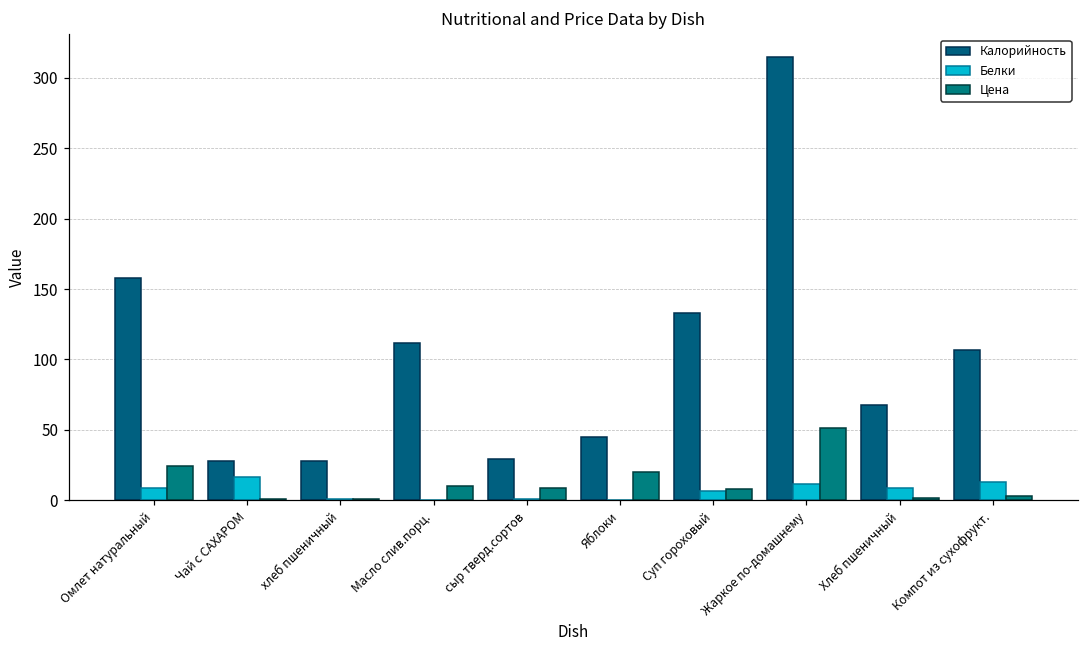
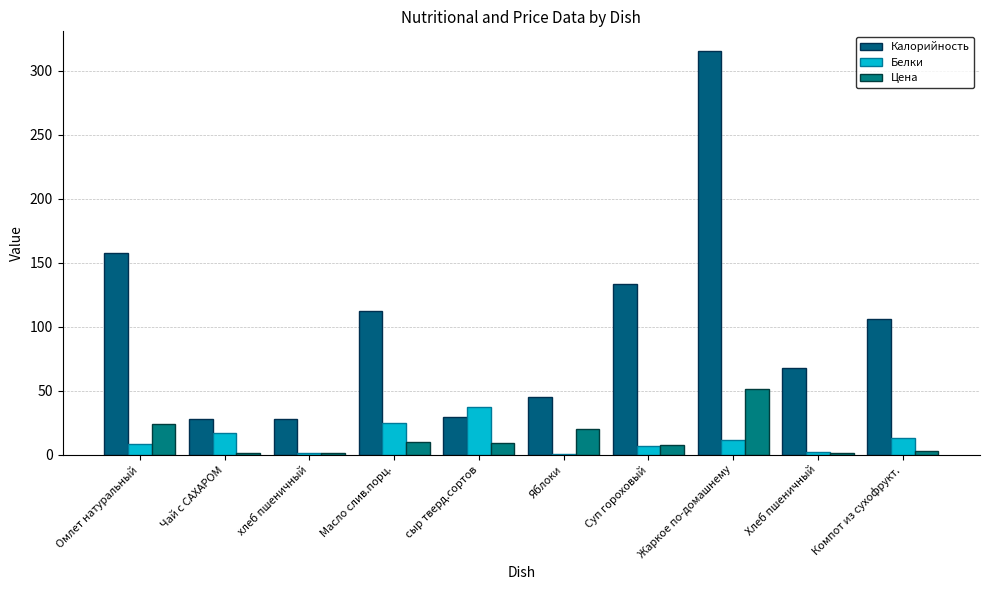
  {
    "Белки": {
      "Омлет натуральный": 9,
      "Чай с САХАРОМ": 17,
-     "Масло слив.порц.": 0,
-     "сыр тверд.сортов": 1,
+     "Масло слив.порц.": 25,
+     "сыр тверд.сортов": 37,
      "Суп гороховый": 7,
      "Жаркое по-домашнему": 12,
-     "Хлеб пшеничный": 9,
+     "Хлеб пшеничный": 2,
      "Компот из сухофрукт.": 13
    }
  }
